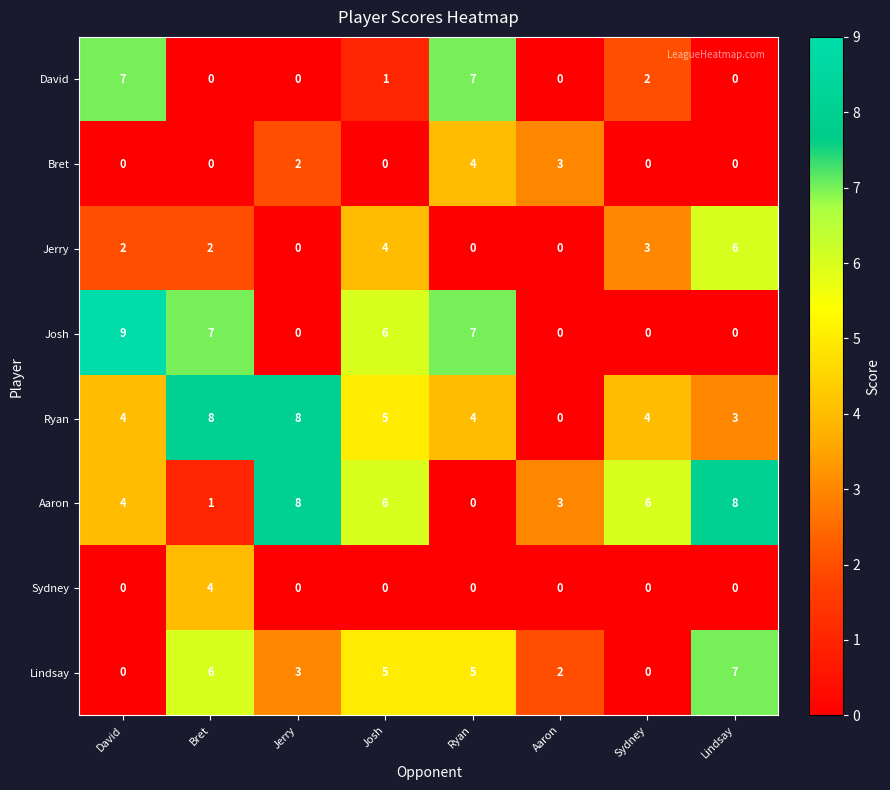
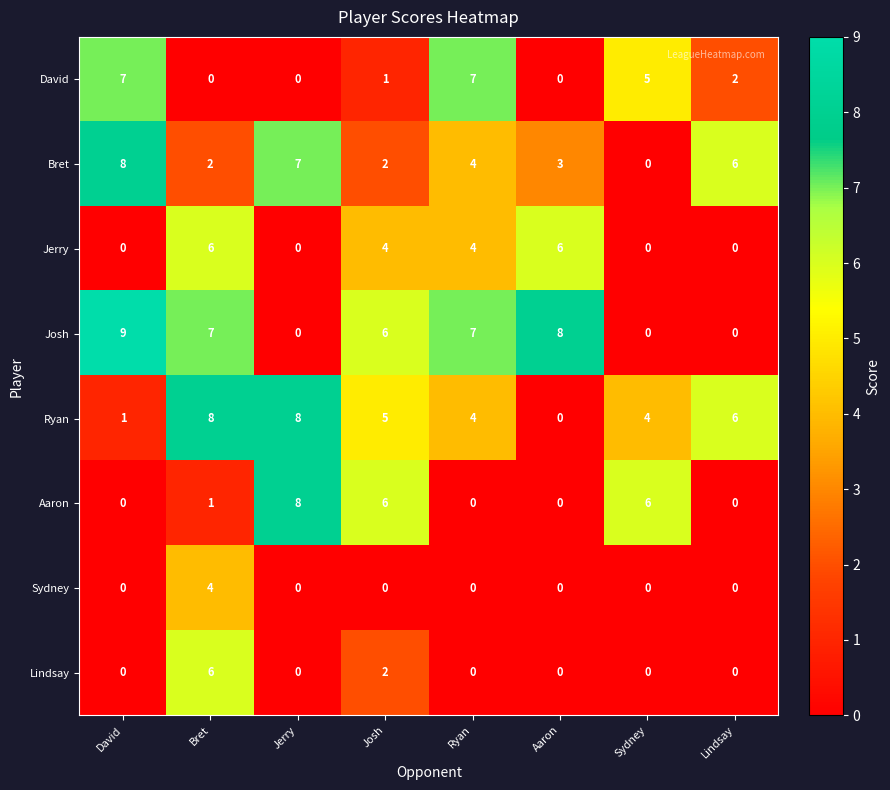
  {
    "David": {
      "David": 7,
      "Bret": 0,
      "Jerry": 0,
      "Josh": 1,
      "Ryan": 7,
      "Aaron": 0,
-     "Sydney": 2,
-     "Lindsay": 0
+     "Sydney": 5,
+     "Lindsay": 2
    },
    "Bret": {
-     "David": 0,
-     "Bret": 0,
-     "Jerry": 2,
-     "Josh": 0,
+     "David": 8,
+     "Bret": 2,
+     "Jerry": 7,
+     "Josh": 2,
      "Ryan": 4,
      "Aaron": 3,
      "Sydney": 0,
-     "Lindsay": 0
+     "Lindsay": 6
    },
    "Jerry": {
-     "David": 2,
-     "Bret": 2,
+     "David": 0,
+     "Bret": 6,
      "Jerry": 0,
      "Josh": 4,
-     "Ryan": 0,
-     "Aaron": 0,
-     "Sydney": 3,
-     "Lindsay": 6
+     "Ryan": 4,
+     "Aaron": 6,
+     "Sydney": 0,
+     "Lindsay": 0
    },
    "Josh": {
      "David": 9,
      "Bret": 7,
      "Jerry": 0,
      "Josh": 6,
      "Ryan": 7,
-     "Aaron": 0,
+     "Aaron": 8,
      "Sydney": 0,
      "Lindsay": 0
    },
    "Ryan": {
-     "David": 4,
+     "David": 1,
      "Bret": 8,
      "Jerry": 8,
      "Josh": 5,
      "Ryan": 4,
      "Aaron": 0,
      "Sydney": 4,
-     "Lindsay": 3
+     "Lindsay": 6
    },
    "Aaron": {
-     "David": 4,
+     "David": 0,
      "Bret": 1,
      "Jerry": 8,
      "Josh": 6,
      "Ryan": 0,
-     "Aaron": 3,
+     "Aaron": 0,
      "Sydney": 6,
-     "Lindsay": 8
+     "Lindsay": 0
    },
    "Sydney": {
      "David": 0,
      "Bret": 4,
      "Jerry": 0,
      "Josh": 0,
      "Ryan": 0,
      "Aaron": 0,
      "Sydney": 0,
      "Lindsay": 0
    },
    "Lindsay": {
      "David": 0,
      "Bret": 6,
-     "Jerry": 3,
-     "Josh": 5,
-     "Ryan": 5,
-     "Aaron": 2,
+     "Jerry": 0,
+     "Josh": 2,
+     "Ryan": 0,
+     "Aaron": 0,
      "Sydney": 0,
-     "Lindsay": 7
+     "Lindsay": 0
    }
  }
